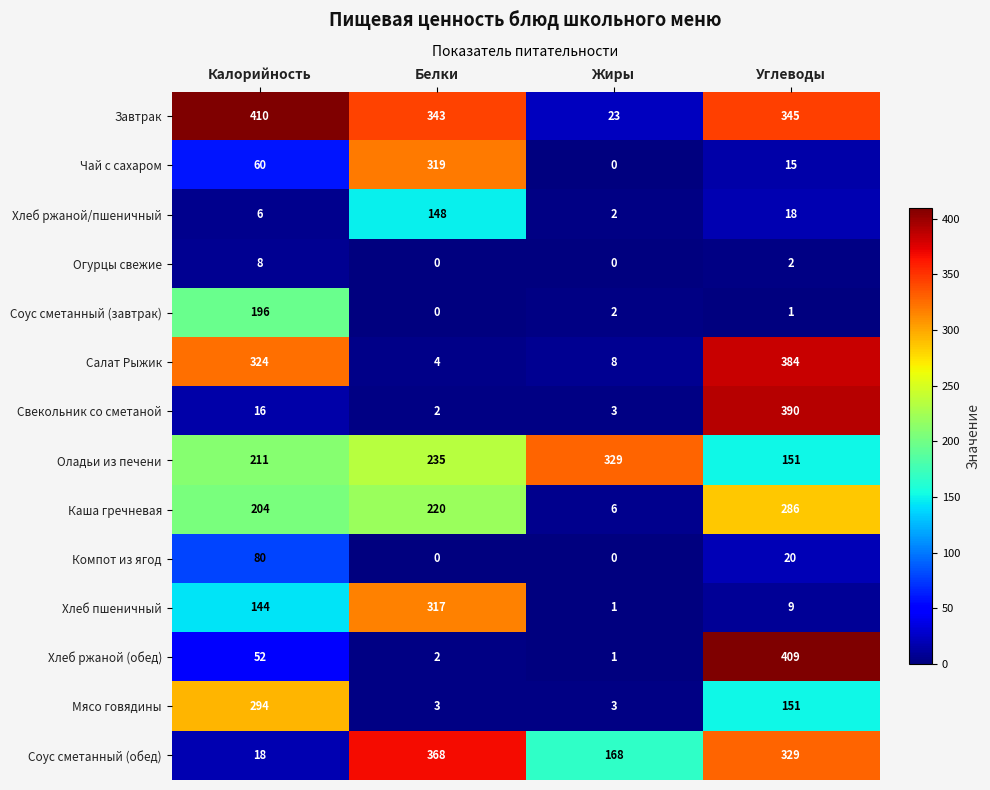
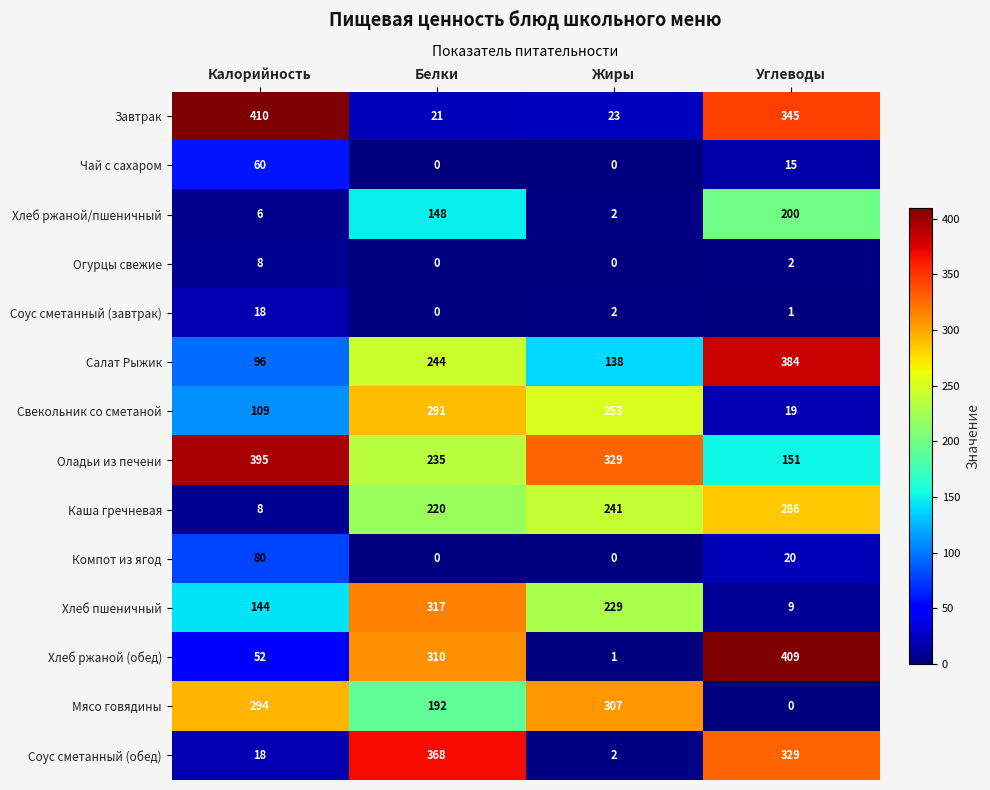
  {
    "Завтрак": {
      "Калорийность": 410,
-     "Белки": 343,
+     "Белки": 21,
      "Жиры": 23,
      "Углеводы": 345
    },
    "Чай с сахаром": {
      "Калорийность": 60,
-     "Белки": 319,
+     "Белки": 0,
      "Жиры": 0,
      "Углеводы": 15
    },
    "Хлеб ржаной/пшеничный": {
      "Калорийность": 6,
      "Белки": 148,
      "Жиры": 2,
-     "Углеводы": 18
+     "Углеводы": 200
    },
    "Огурцы свежие": {
      "Калорийность": 8,
      "Белки": 0,
      "Жиры": 0,
      "Углеводы": 2
    },
    "Соус сметанный (завтрак)": {
-     "Калорийность": 196,
+     "Калорийность": 18,
      "Белки": 0,
      "Жиры": 2,
      "Углеводы": 1
    },
    "Салат Рыжик": {
-     "Калорийность": 324,
-     "Белки": 4,
-     "Жиры": 8,
+     "Калорийность": 96,
+     "Белки": 244,
+     "Жиры": 138,
      "Углеводы": 384
    },
    "Свекольник со сметаной": {
-     "Калорийность": 16,
-     "Белки": 2,
-     "Жиры": 3,
-     "Углеводы": 390
+     "Калорийность": 109,
+     "Белки": 291,
+     "Жиры": 253,
+     "Углеводы": 19
    },
    "Оладьи из печени": {
-     "Калорийность": 211,
+     "Калорийность": 395,
      "Белки": 235,
      "Жиры": 329,
      "Углеводы": 151
    },
    "Каша гречневая": {
-     "Калорийность": 204,
+     "Калорийность": 8,
      "Белки": 220,
-     "Жиры": 6,
+     "Жиры": 241,
      "Углеводы": 286
    },
    "Компот из ягод": {
      "Калорийность": 80,
      "Белки": 0,
      "Жиры": 0,
      "Углеводы": 20
    },
    "Хлеб пшеничный": {
      "Калорийность": 144,
      "Белки": 317,
-     "Жиры": 1,
+     "Жиры": 229,
      "Углеводы": 9
    },
    "Хлеб ржаной (обед)": {
      "Калорийность": 52,
-     "Белки": 2,
+     "Белки": 310,
      "Жиры": 1,
      "Углеводы": 409
    },
    "Мясо говядины": {
      "Калорийность": 294,
-     "Белки": 3,
-     "Жиры": 3,
-     "Углеводы": 151
+     "Белки": 192,
+     "Жиры": 307,
+     "Углеводы": 0
    },
    "Соус сметанный (обед)": {
      "Калорийность": 18,
      "Белки": 368,
-     "Жиры": 168,
+     "Жиры": 2,
      "Углеводы": 329
    }
  }
